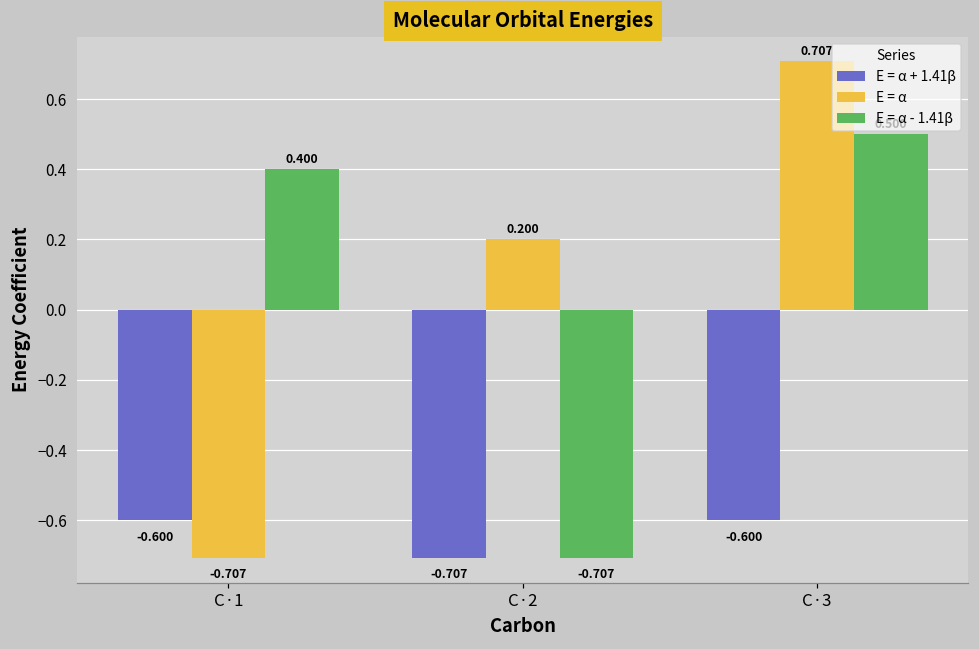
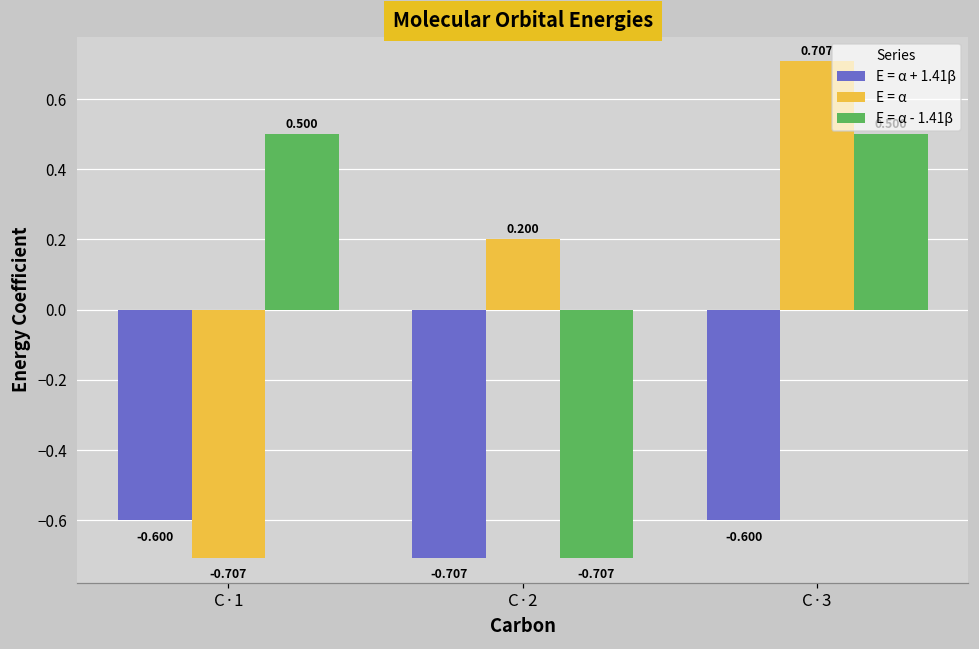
  {
    "E = α + 1.41β": {
      "C·1": -0.600,
      "C·2": -0.707,
      "C·3": -0.600
    },
    "E = α": {
      "C·1": -0.707,
      "C·2": 0.200
    },
    "E = α - 1.41β": {
-     "C·1": 0.400,
+     "C·1": 0.500,
      "C·2": -0.707
    }
  }
